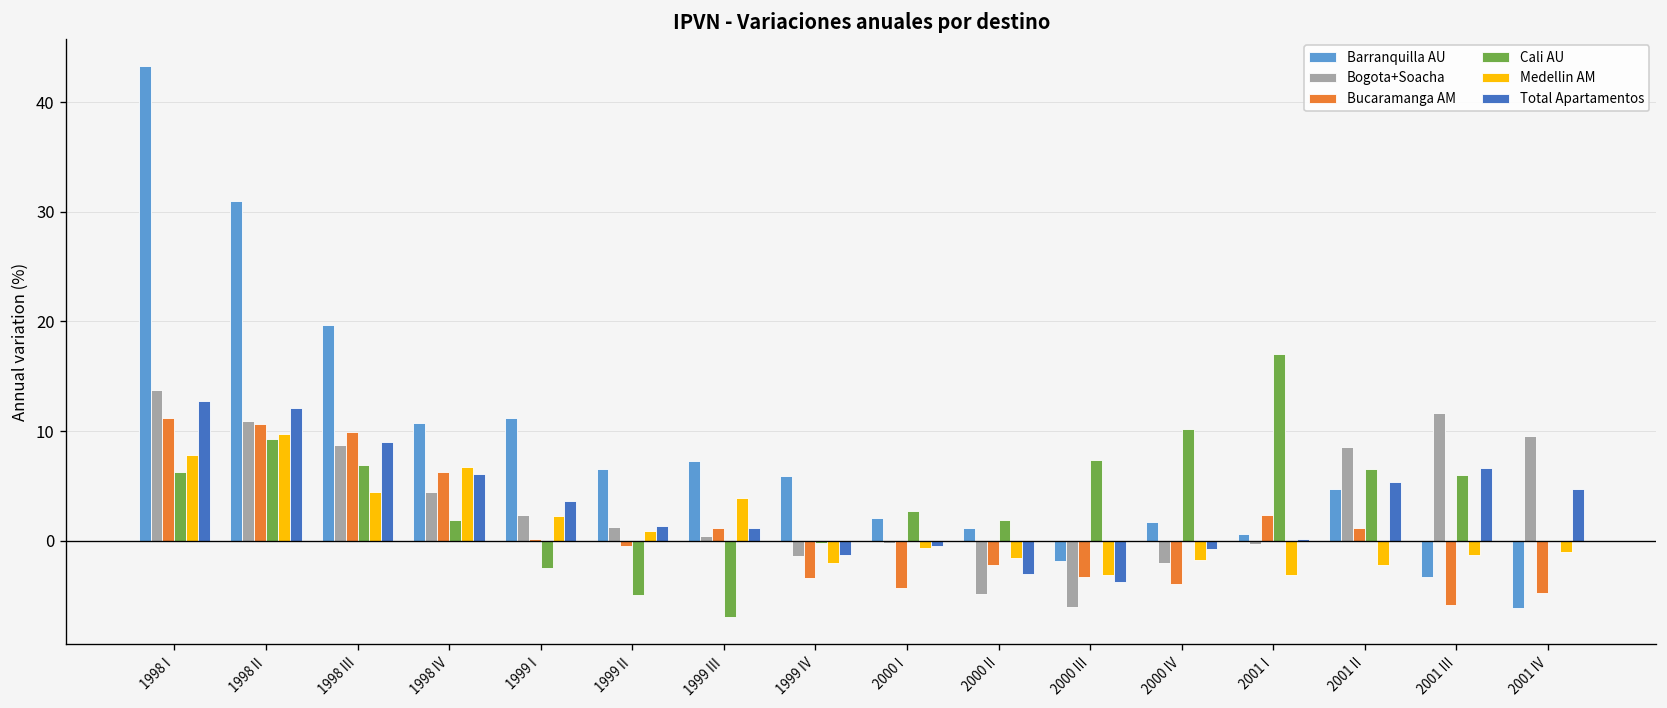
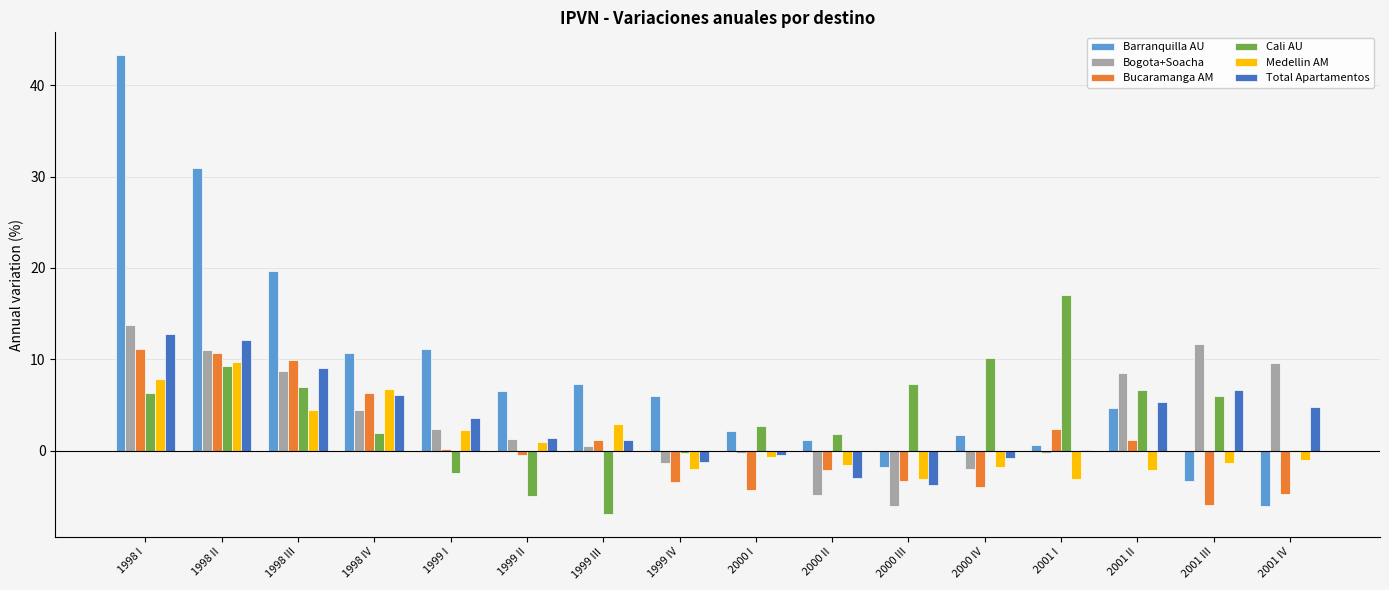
  {
    "Bogota+Soacha": {
      "1998 I": 14,
      "1998 II": 11,
      "1998 III": 9,
      "1998 IV": 4,
      "1999 I": 2,
      "1999 II": 1,
      "1999 III": 0,
      "1999 IV": -1,
      "2000 II": -5,
      "2000 III": -6,
      "2000 IV": -2,
      "2001 I": 0,
      "2001 II": 9,
      "2001 III": 12,
      "2001 IV": 10
    },
    "Bucaramanga AM": {
      "1998 I": 11,
      "1998 II": 11,
      "1998 III": 10,
      "1998 IV": 6,
      "1999 II": 0,
      "1999 III": 1,
      "1999 IV": -3,
      "2000 I": -4,
      "2000 II": -2,
      "2000 III": -3,
      "2000 IV": -4,
      "2001 I": 2,
      "2001 II": 1,
      "2001 III": -6,
      "2001 IV": -5
    },
    "Cali AU": {
      "1998 I": 6,
      "1998 II": 9,
      "1998 III": 7,
      "1998 IV": 2,
      "1999 I": -2,
      "1999 II": -5,
      "1999 III": -7,
      "2000 I": 3,
      "2000 II": 2,
      "2000 III": 7,
      "2000 IV": 10,
      "2001 I": 17,
      "2001 II": 7,
      "2001 III": 6
    },
    "Medellin AM": {
      "1998 I": 8,
      "1998 II": 10,
      "1998 III": 4,
      "1998 IV": 7,
      "1999 I": 2,
      "1999 II": 1,
-     "1999 III": 4,
+     "1999 III": 3,
      "1999 IV": -2,
      "2000 I": -1,
      "2000 II": -2,
      "2000 III": -3,
      "2000 IV": -2,
      "2001 I": -3,
      "2001 II": -2,
      "2001 III": -1,
      "2001 IV": -1
    }
  }
